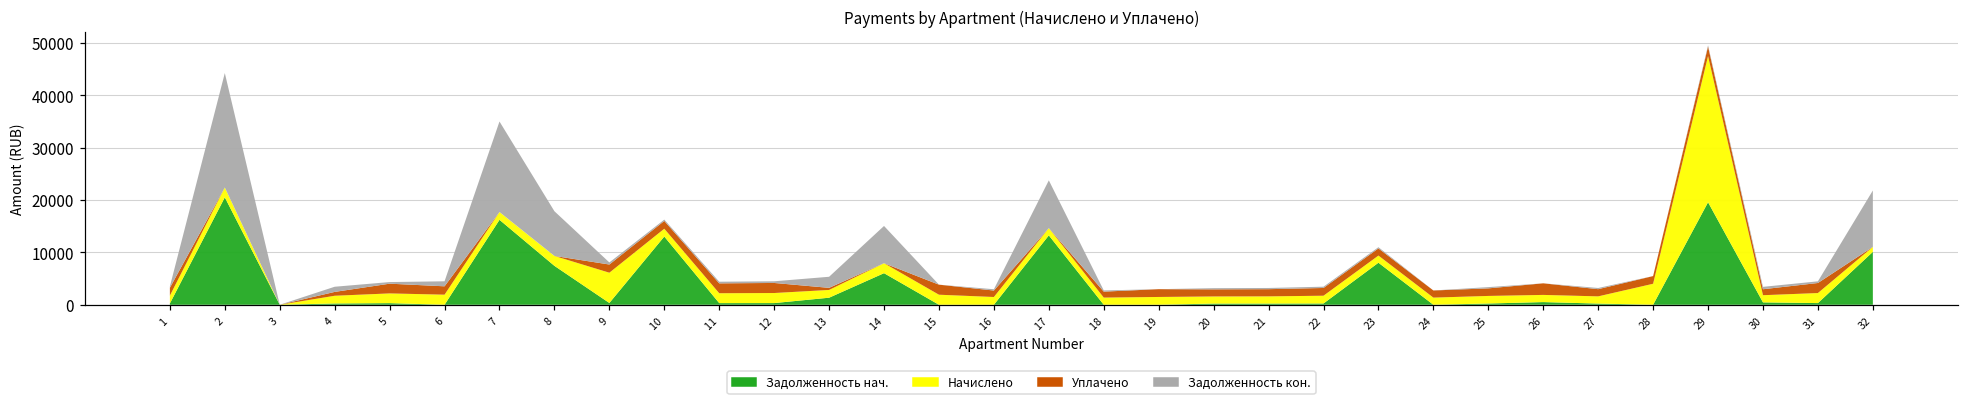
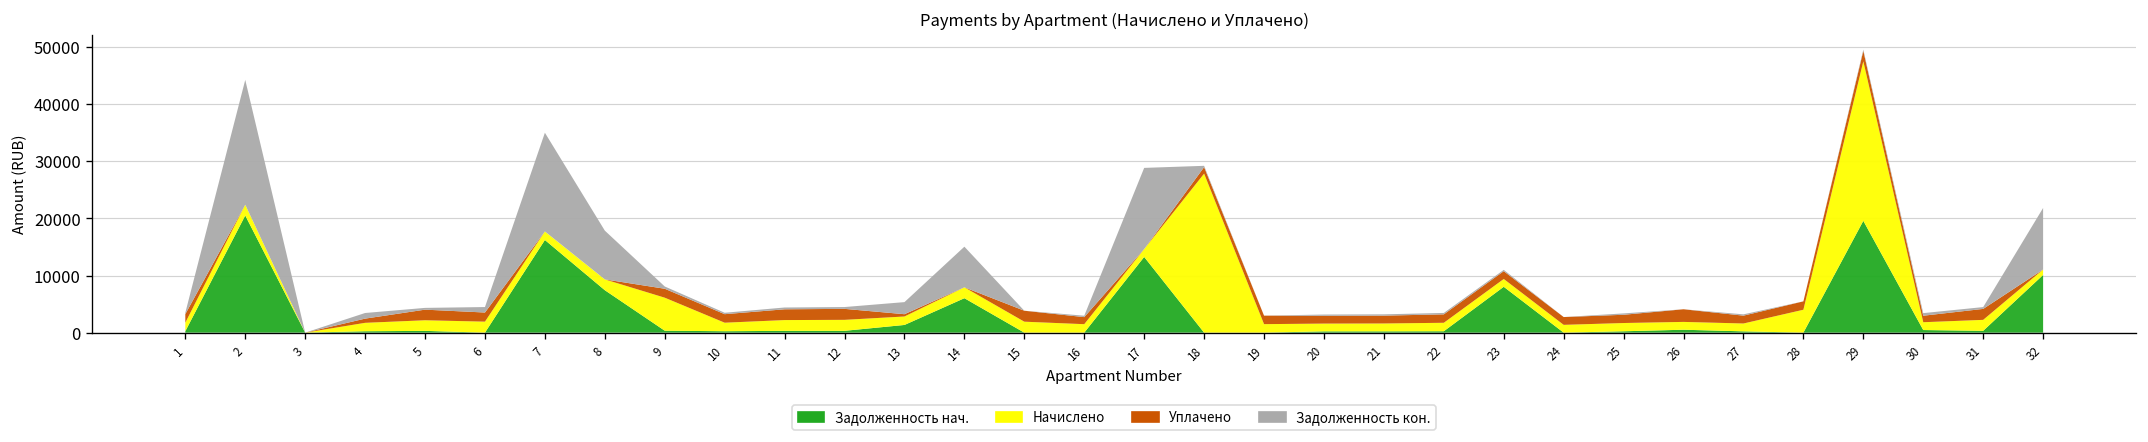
  {
    "Задолженность нач.": {
      "2": 21000,
      "6": 0,
      "7": 16000,
      "8": 7000,
-     "10": 13000,
+     "10": 0,
      "13": 1000,
      "14": 6000,
      "15": 0,
      "16": 0,
      "17": 13000,
      "18": 0,
      "19": 0,
      "23": 8000,
      "24": 0,
      "28": 0,
      "29": 20000,
      "32": 10000
    },
    "Начислено": {
      "1": 1000,
      "4": 1000,
      "5": 2000,
      "6": 2000,
      "9": 6000,
      "10": 1000,
      "11": 2000,
      "12": 2000,
      "15": 2000,
      "16": 1000,
-     "18": 1000,
+     "18": 28000,
      "19": 1000,
      "20": 1000,
      "21": 1000,
      "22": 1000,
      "23": 1000,
      "24": 1000,
      "25": 1000,
      "26": 1000,
      "27": 1000,
      "28": 4000,
      "29": 28000,
      "30": 1000,
      "31": 2000
    },
    "Уплачено": {
      "4": 1000,
      "6": 2000
    },
    "Задолженность кон.": {
      "2": 22000,
      "4": 1000,
      "6": 1000,
      "7": 17000,
      "8": 9000,
      "13": 2000,
      "14": 7000,
-     "17": 9000,
+     "17": 14000,
      "32": 11000
    }
  }
